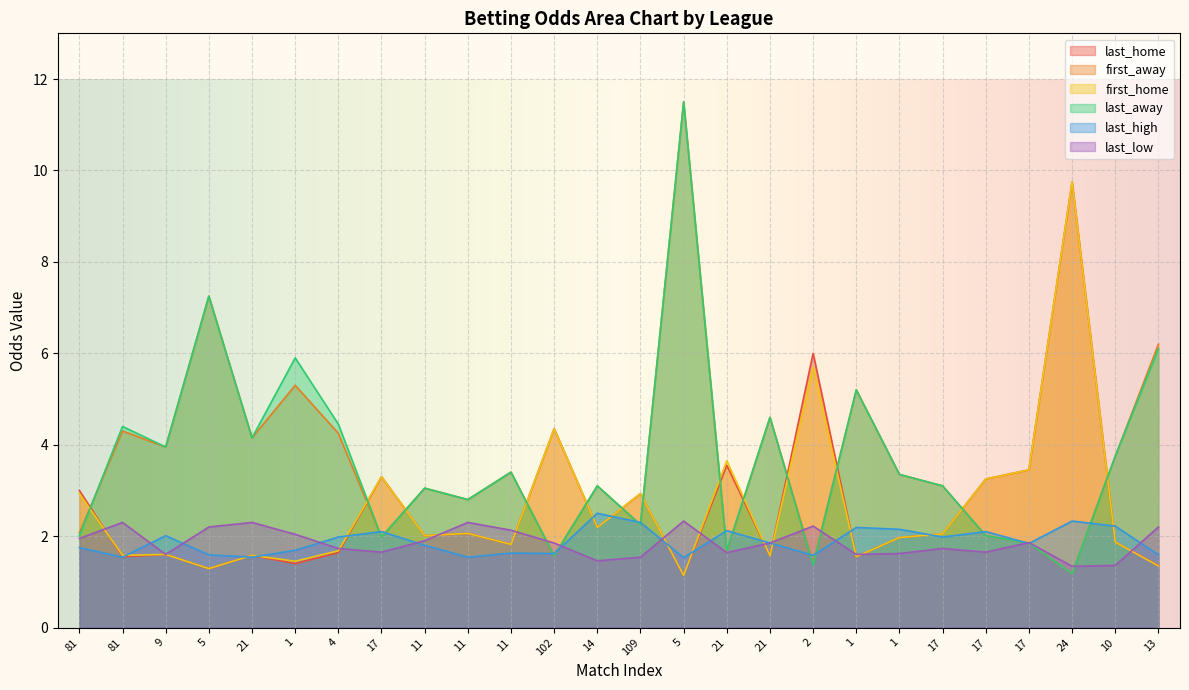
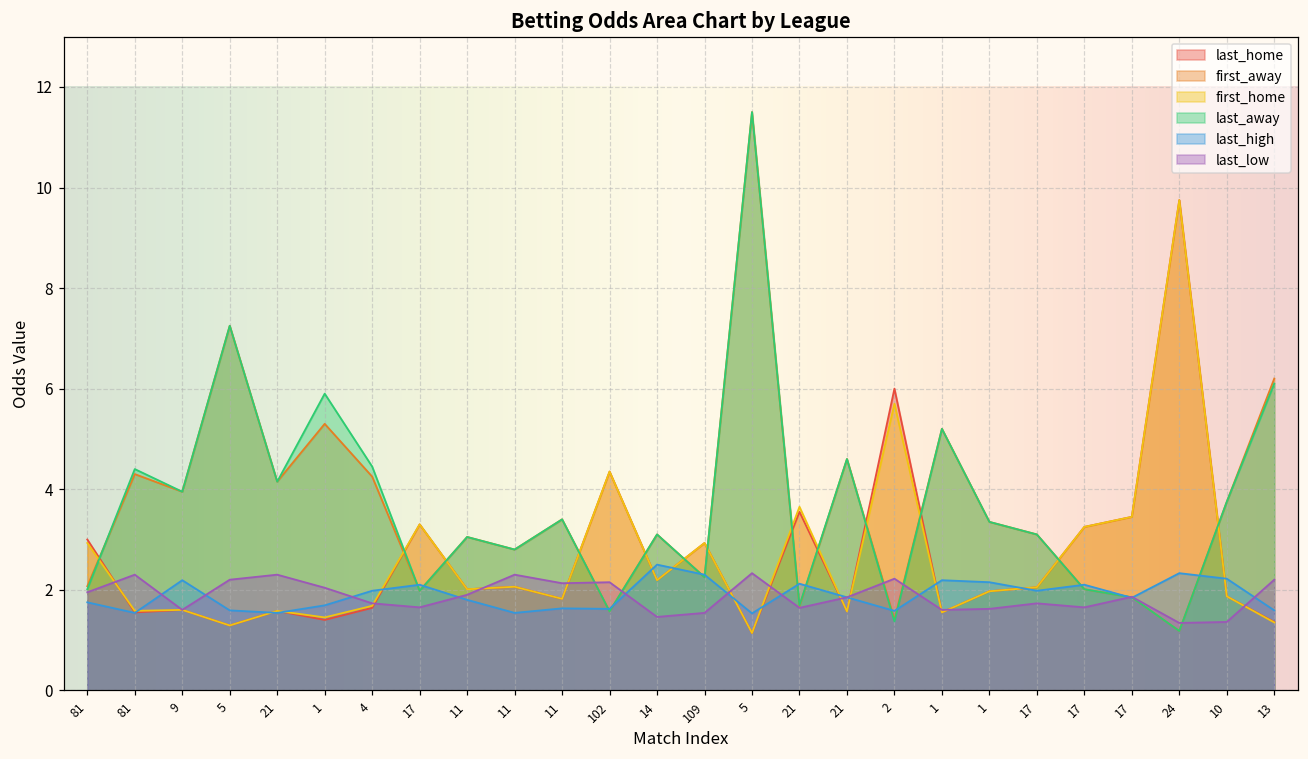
  {
    "last_away": {
      "4": 4.5,
      "13": 6.1
    },
    "last_high": {
-     "9": 2.0,
+     "9": 2.2,
      "4": 2.0,
      "14": 2.5,
      "2": 1.6,
      "24": 2.3,
      "10": 2.2,
      "13": 1.6
    },
    "last_low": {
-     "102": 1.9,
+     "102": 2.2,
      "14": 1.5,
      "109": 1.5,
      "2": 2.2,
      "24": 1.3,
      "10": 1.4,
      "13": 2.2
    }
  }
